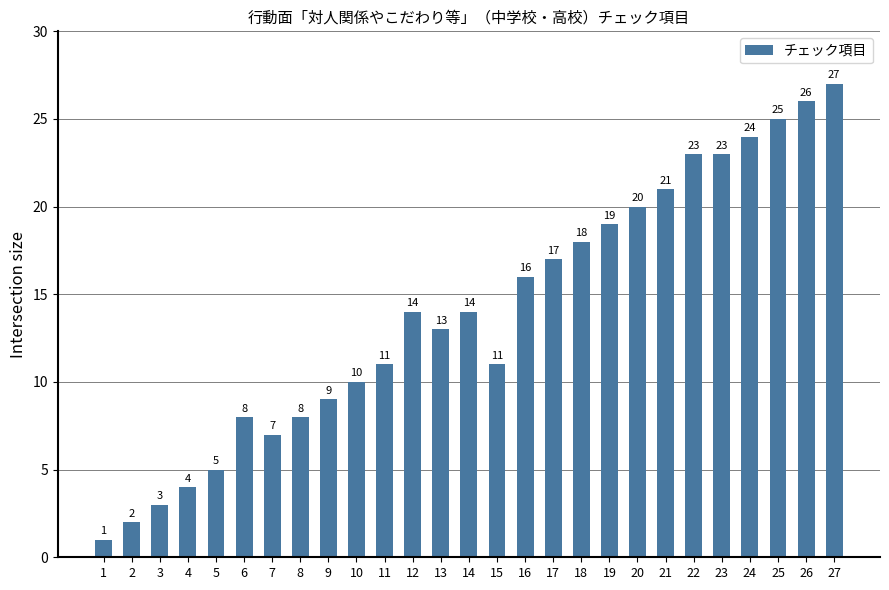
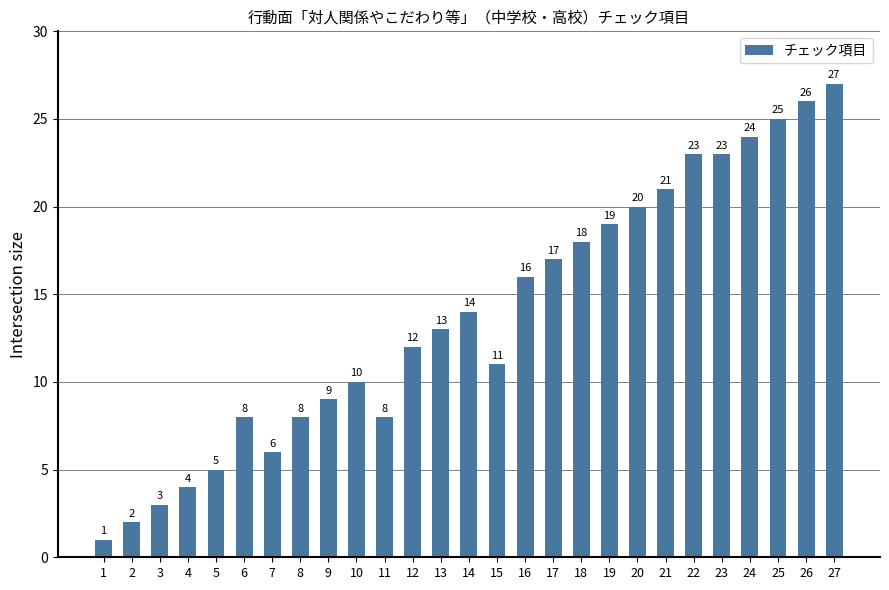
  {
    "1": 1,
    "2": 2,
    "3": 3,
    "4": 4,
    "5": 5,
    "6": 8,
-   "7": 7,
+   "7": 6,
    "8": 8,
    "9": 9,
    "10": 10,
-   "11": 11,
-   "12": 14,
+   "11": 8,
+   "12": 12,
    "13": 13,
    "14": 14,
    "15": 11,
    "16": 16,
    "17": 17,
    "18": 18,
    "19": 19,
    "20": 20,
    "21": 21,
    "22": 23,
    "23": 23,
    "24": 24,
    "25": 25,
    "26": 26,
    "27": 27
  }
